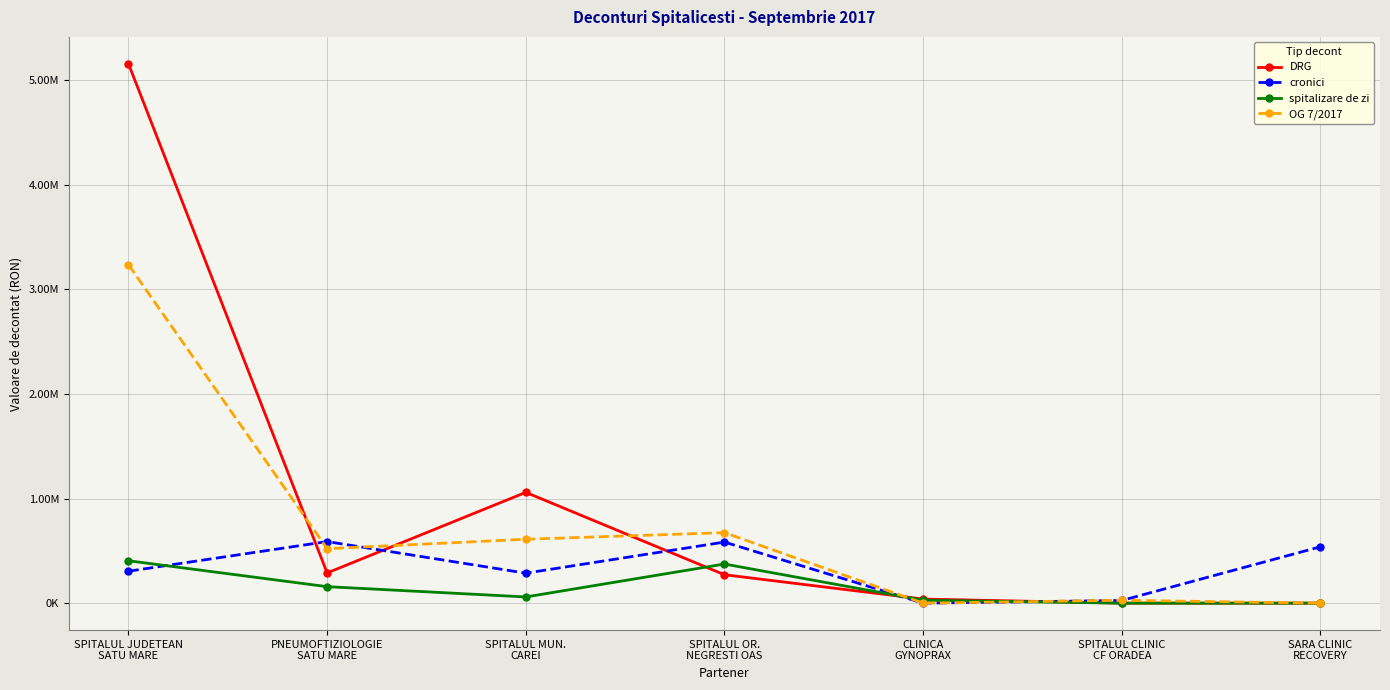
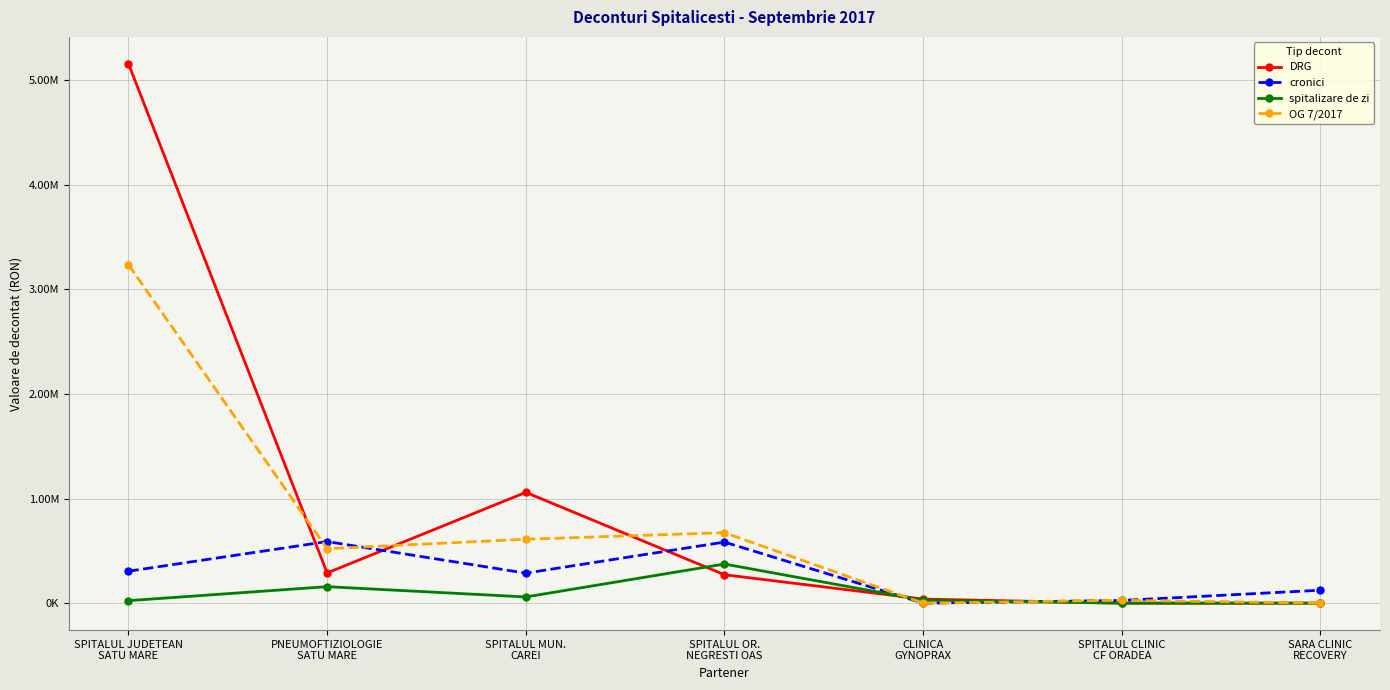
  {
    "DRG": {
      "SPITALUL JUDETEAN SATU MARE": 5150000,
      "PNEUMOFTIZIOLOGIE SATU MARE": 290000,
      "SPITALUL MUN. CAREI": 1060000,
      "SPITALUL OR. NEGRESTI OAS": 270000
    },
    "cronici": {
      "SPITALUL JUDETEAN SATU MARE": 310000,
      "PNEUMOFTIZIOLOGIE SATU MARE": 590000,
      "SPITALUL MUN. CAREI": 290000,
      "SPITALUL OR. NEGRESTI OAS": 580000,
-     "SARA CLINIC RECOVERY": 540000
+     "SARA CLINIC RECOVERY": 120000
    },
    "spitalizare de zi": {
-     "SPITALUL JUDETEAN SATU MARE": 410000,
+     "SPITALUL JUDETEAN SATU MARE": 20000,
      "PNEUMOFTIZIOLOGIE SATU MARE": 160000,
      "SPITALUL MUN. CAREI": 60000,
      "SPITALUL OR. NEGRESTI OAS": 370000
    },
    "OG 7/2017": {
      "SPITALUL JUDETEAN SATU MARE": 3240000,
      "PNEUMOFTIZIOLOGIE SATU MARE": 520000,
      "SPITALUL MUN. CAREI": 610000,
      "SPITALUL OR. NEGRESTI OAS": 670000
    }
  }
